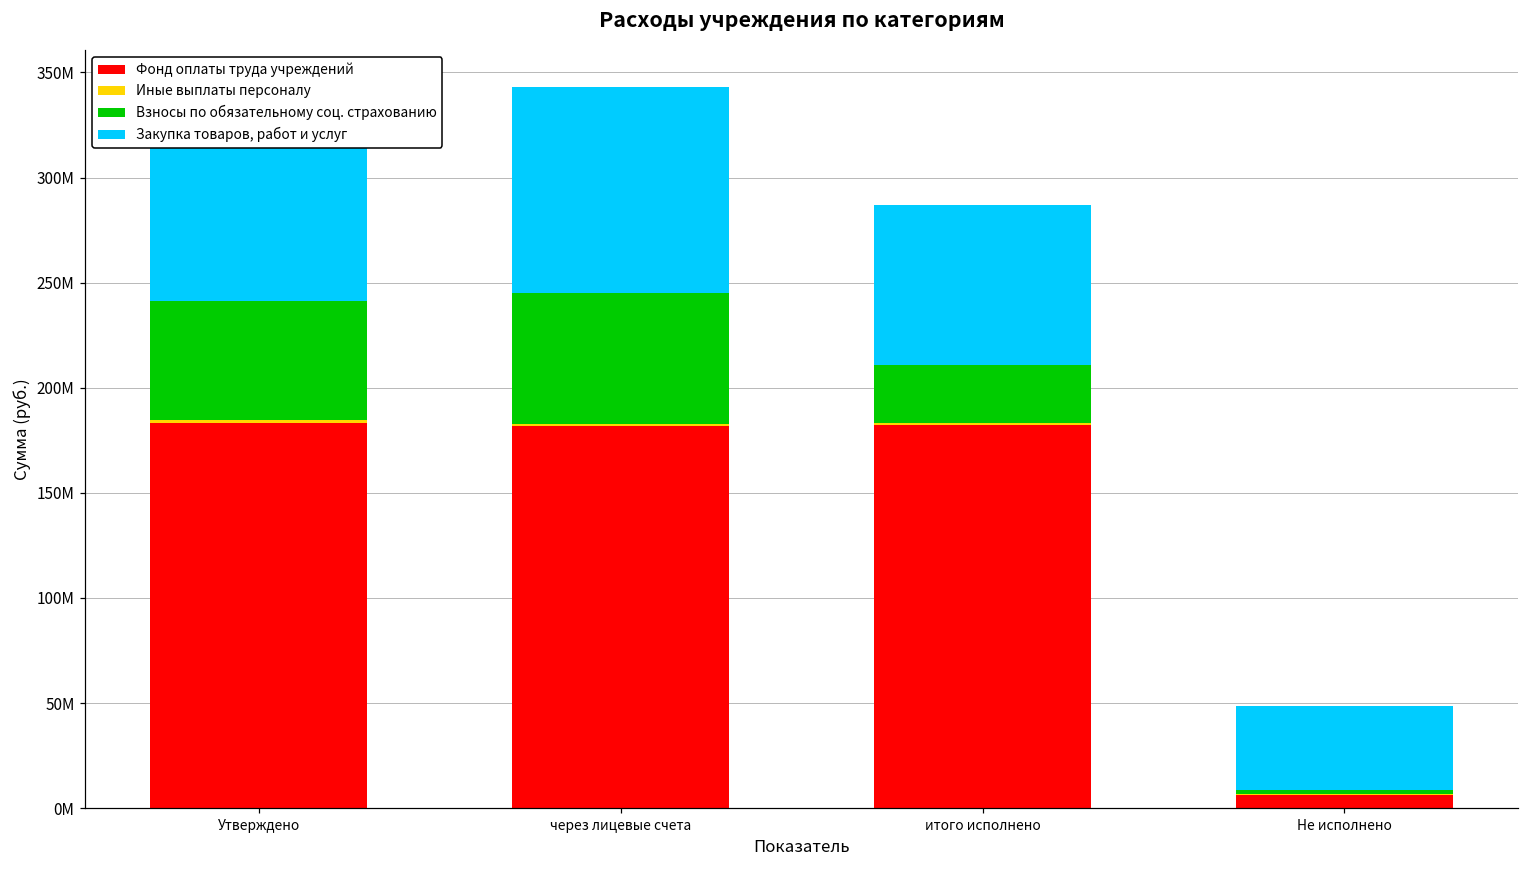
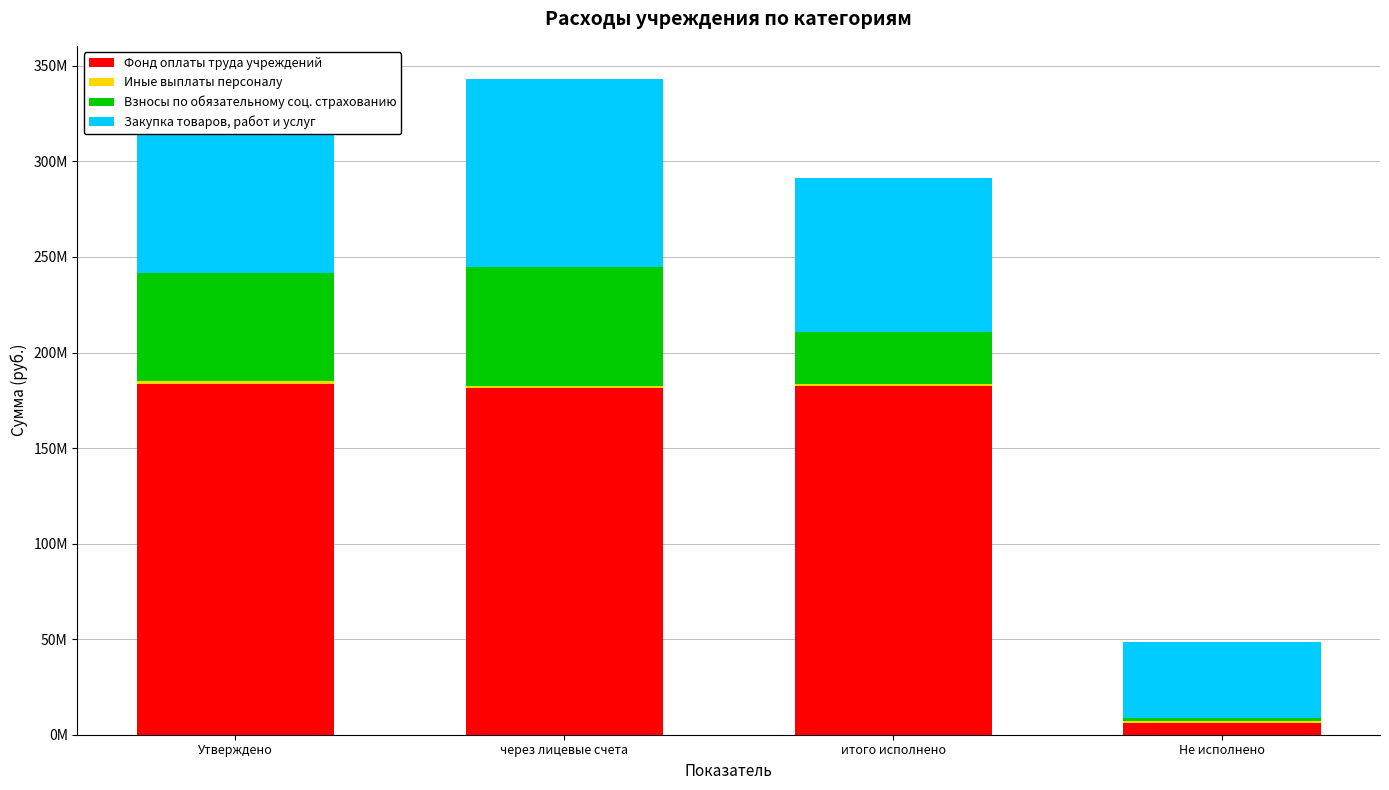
  {
    "Фонд оплаты труда учреждений": {
      "Утверждено": 183000000,
      "через лицевые счета": 182000000,
      "итого исполнено": 182000000,
      "Не исполнено": 6000000
    },
    "Иные выплаты персоналу": {
      "Утверждено": 2000000
    },
    "Взносы по обязательному соц. страхованию": {
      "Утверждено": 57000000,
      "через лицевые счета": 62000000,
      "итого исполнено": 27000000,
      "Не исполнено": 2000000
    },
    "Закупка товаров, работ и услуг": {
      "через лицевые счета": 98000000,
-     "итого исполнено": 76000000,
+     "итого исполнено": 80000000,
      "Не исполнено": 40000000
    }
  }
